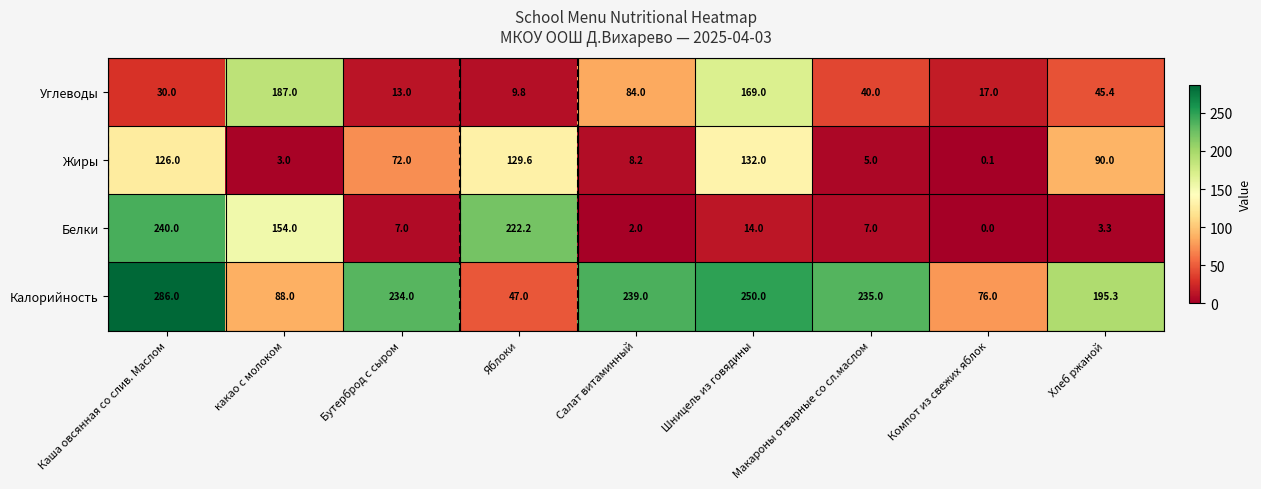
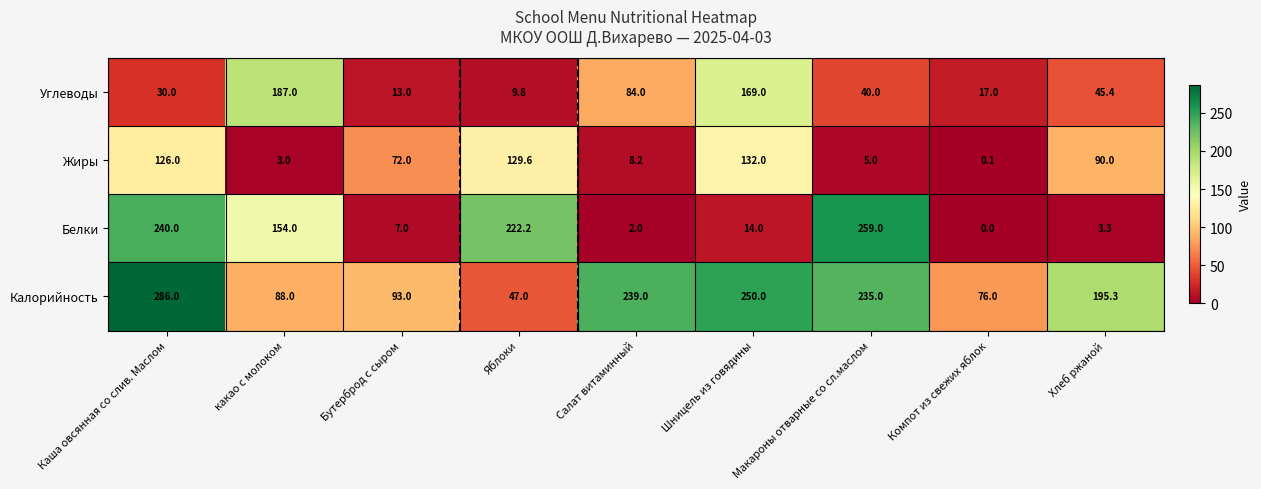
  {
    "Углеводы": {
      "Каша овсянная со слив. Маслом": 30.0,
      "какао с молоком": 187.0,
      "Бутерброд с сыром": 13.0,
      "Яблоки": 9.8,
      "Салат витаминный": 84.0,
      "Шницель из говядины": 169.0,
      "Макароны отварные со сл.маслом": 40.0,
      "Компот из свежих яблок": 17.0,
      "Хлеб ржаной": 45.4
    },
    "Жиры": {
      "Каша овсянная со слив. Маслом": 126.0,
      "какао с молоком": 3.0,
      "Бутерброд с сыром": 72.0,
      "Яблоки": 129.6,
      "Салат витаминный": 8.2,
      "Шницель из говядины": 132.0,
      "Макароны отварные со сл.маслом": 5.0,
      "Компот из свежих яблок": 0.1,
      "Хлеб ржаной": 90.0
    },
    "Белки": {
      "Каша овсянная со слив. Маслом": 240.0,
      "какао с молоком": 154.0,
      "Бутерброд с сыром": 7.0,
      "Яблоки": 222.2,
      "Салат витаминный": 2.0,
      "Шницель из говядины": 14.0,
-     "Макароны отварные со сл.маслом": 7.0,
+     "Макароны отварные со сл.маслом": 259.0,
      "Компот из свежих яблок": 0.0,
      "Хлеб ржаной": 3.3
    },
    "Калорийность": {
      "Каша овсянная со слив. Маслом": 286.0,
      "какао с молоком": 88.0,
-     "Бутерброд с сыром": 234.0,
+     "Бутерброд с сыром": 93.0,
      "Яблоки": 47.0,
      "Салат витаминный": 239.0,
      "Шницель из говядины": 250.0,
      "Макароны отварные со сл.маслом": 235.0,
      "Компот из свежих яблок": 76.0,
      "Хлеб ржаной": 195.3
    }
  }
